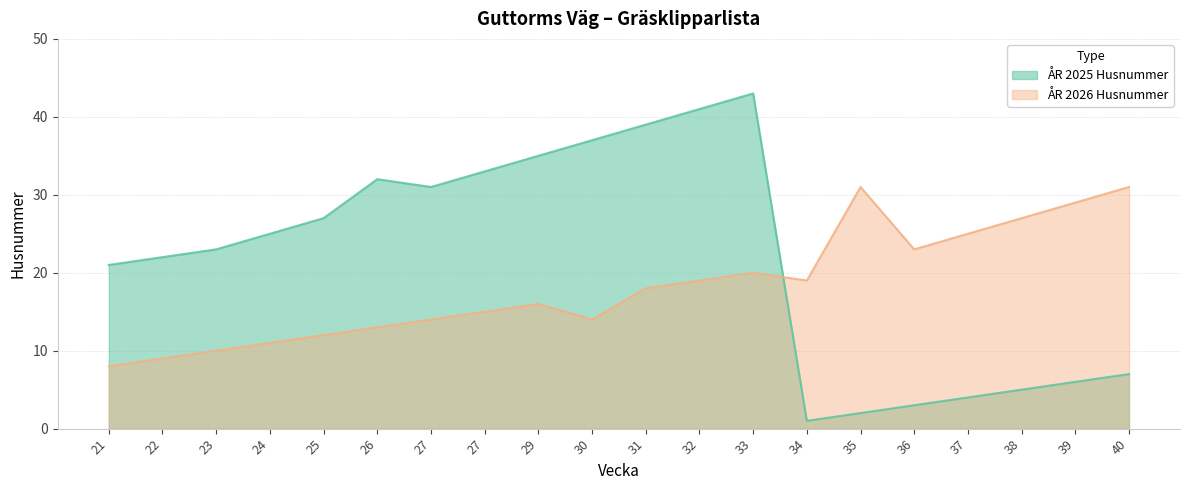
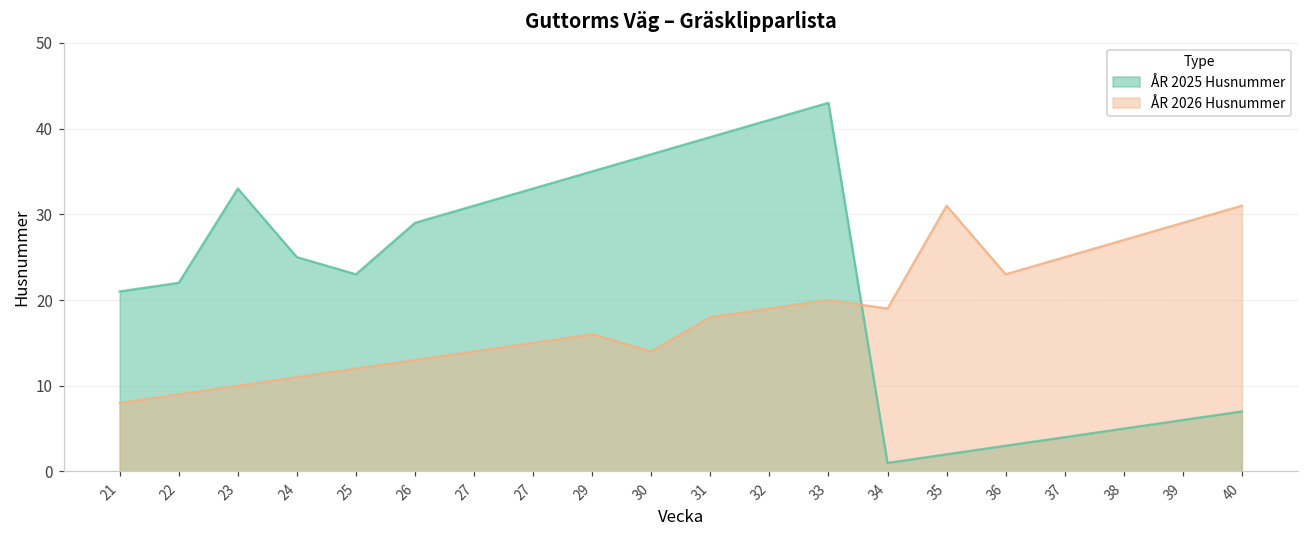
  {
    "ÅR 2025 Husnummer": {
      "21": 21,
      "22": 22,
-     "23": 23,
+     "23": 33,
      "24": 25,
-     "25": 27,
-     "26": 32,
+     "25": 23,
+     "26": 29,
      "29": 35,
      "30": 37,
      "31": 39,
      "32": 41,
      "33": 43,
      "34": 1,
      "35": 2,
      "36": 3,
      "37": 4,
      "38": 5,
      "39": 6,
      "40": 7
    },
    "ÅR 2026 Husnummer": {
      "21": 8,
      "22": 9,
      "23": 10,
      "24": 11,
      "25": 12,
      "26": 13,
      "29": 16,
      "30": 14,
      "31": 18,
      "32": 19,
      "33": 20,
      "34": 19,
      "35": 31,
      "36": 23,
      "37": 25,
      "38": 27,
      "39": 29,
      "40": 31
    }
  }
